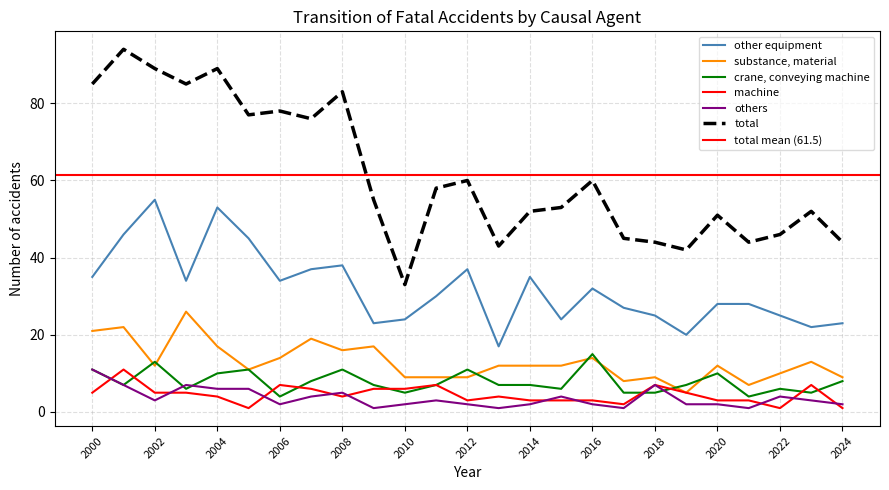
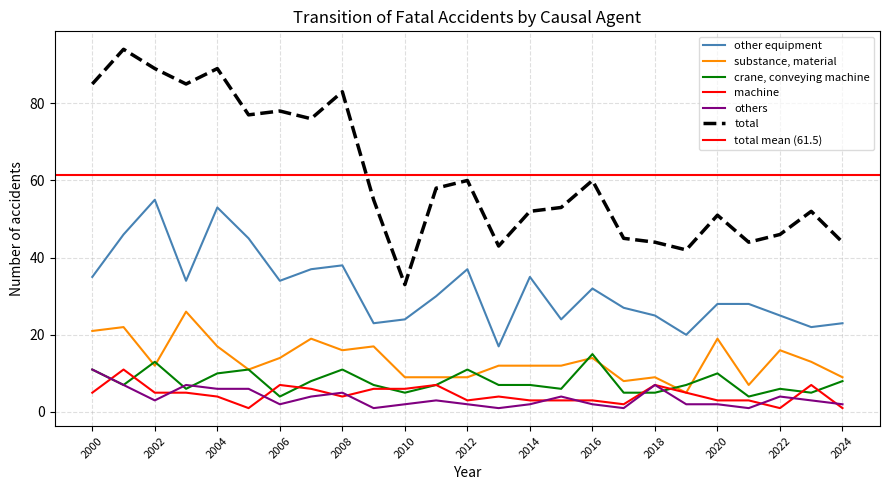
  {
    "other equipment": {
      "2000": 35,
      "2002": 55,
      "2004": 53,
      "2006": 34,
      "2008": 38,
      "2010": 24,
      "2012": 37,
      "2014": 35,
      "2016": 32,
      "2018": 25,
      "2020": 28,
      "2022": 25,
      "2024": 23
    },
    "substance, material": {
      "2000": 21,
      "2002": 12,
      "2004": 17,
      "2006": 14,
      "2008": 16,
      "2010": 9,
      "2012": 9,
      "2014": 12,
      "2016": 14,
      "2018": 9,
-     "2020": 12,
-     "2022": 10,
+     "2020": 19,
+     "2022": 16,
      "2024": 9
    },
    "crane, conveying machine": {
      "2002": 13,
      "2004": 10,
      "2006": 4,
      "2008": 11,
      "2010": 5,
      "2012": 11,
      "2014": 7,
      "2016": 15,
      "2018": 5,
      "2020": 10,
      "2022": 6,
      "2024": 8
    },
    "machine": {
      "2000": 5,
      "2002": 5,
      "2004": 4,
      "2006": 7,
      "2008": 4,
      "2010": 6,
      "2012": 3,
      "2014": 3,
      "2016": 3,
      "2020": 3,
      "2022": 1,
      "2024": 1
    },
    "others": {
      "2002": 3,
      "2004": 6,
      "2006": 2,
      "2008": 5,
      "2010": 2,
      "2012": 2,
      "2014": 2,
      "2016": 2,
      "2020": 2,
      "2022": 4,
      "2024": 2
    },
    "total": {
      "2000": 85,
      "2002": 89,
      "2004": 89,
      "2006": 78,
      "2008": 83,
      "2010": 33,
      "2012": 60,
      "2014": 52,
      "2016": 60,
      "2018": 44,
      "2020": 51,
      "2022": 46,
      "2024": 44
    }
  }
